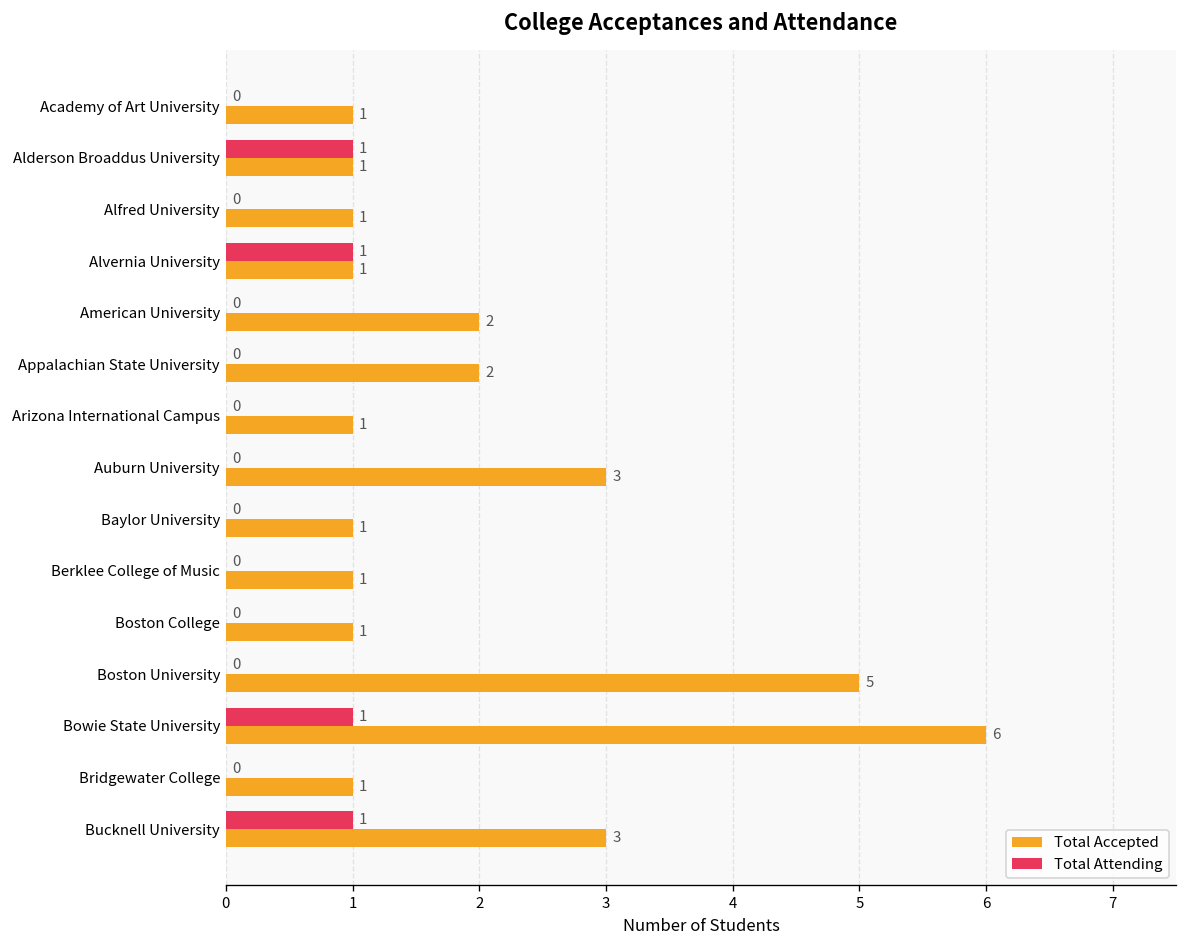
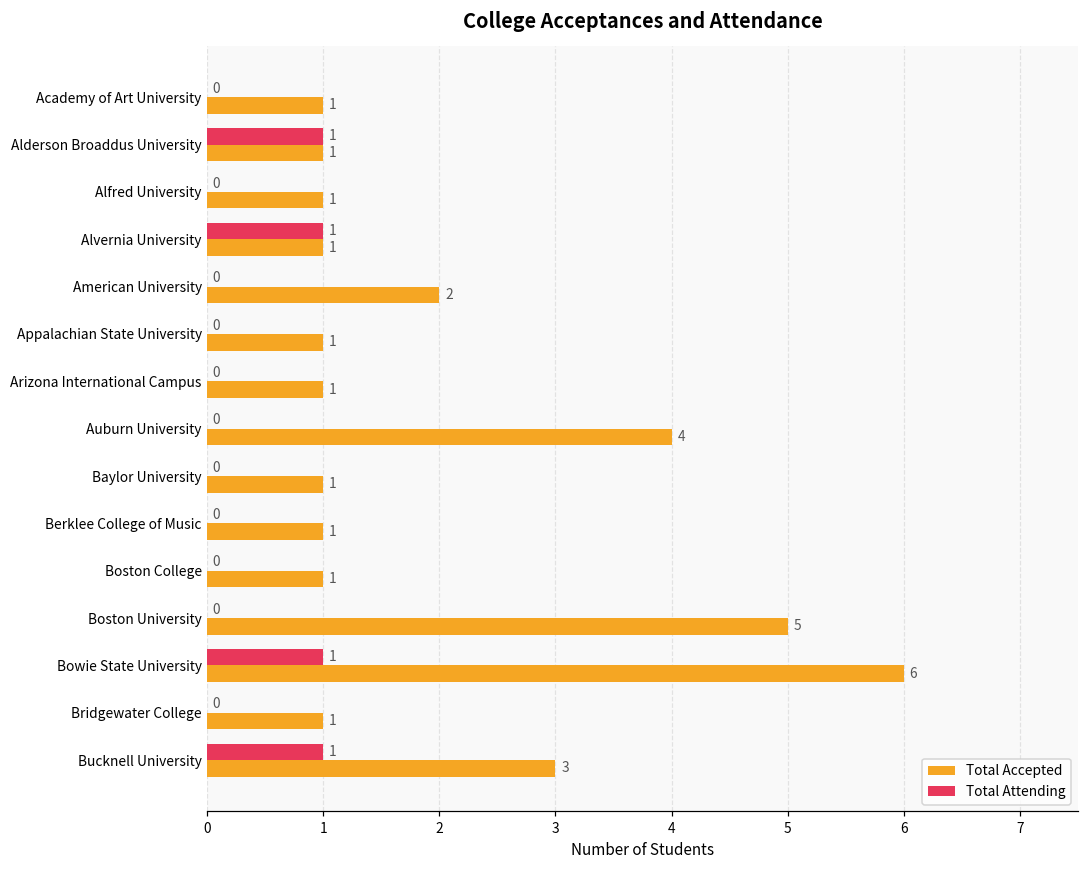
  {
    "Total Accepted": {
      "Academy of Art University": 1,
      "Alderson Broaddus University": 1,
      "Alfred University": 1,
      "Alvernia University": 1,
      "American University": 2,
-     "Appalachian State University": 2,
+     "Appalachian State University": 1,
      "Arizona International Campus": 1,
-     "Auburn University": 3,
+     "Auburn University": 4,
      "Baylor University": 1,
      "Berklee College of Music": 1,
      "Boston College": 1,
      "Boston University": 5,
      "Bowie State University": 6,
      "Bridgewater College": 1,
      "Bucknell University": 3
    },
    "Total Attending": {
      "Academy of Art University": 0,
      "Alderson Broaddus University": 1,
      "Alfred University": 0,
      "Alvernia University": 1,
      "American University": 0,
      "Appalachian State University": 0,
      "Arizona International Campus": 0,
      "Auburn University": 0,
      "Baylor University": 0,
      "Berklee College of Music": 0,
      "Boston College": 0,
      "Boston University": 0,
      "Bowie State University": 1,
      "Bridgewater College": 0,
      "Bucknell University": 1
    }
  }
